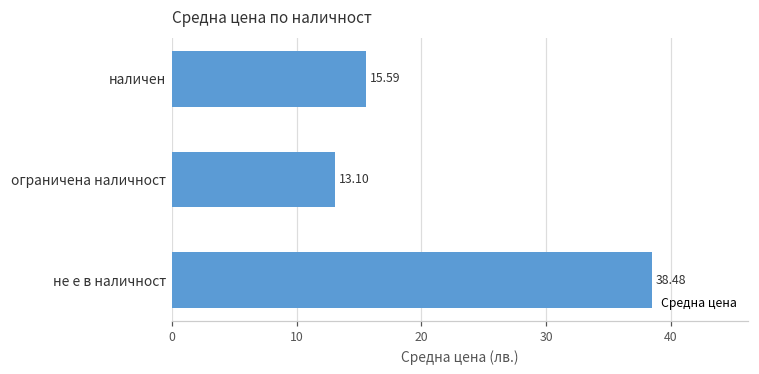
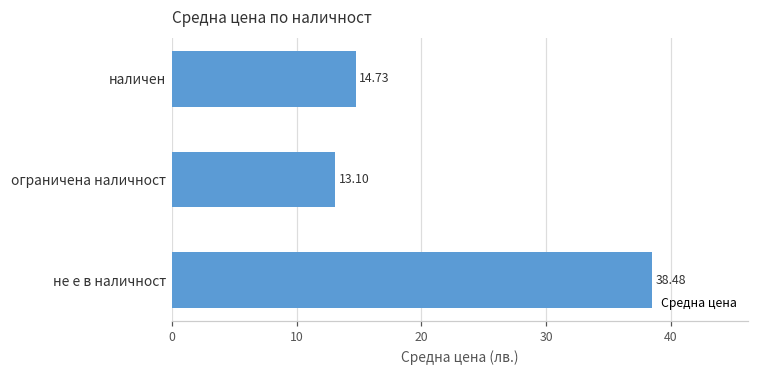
  {
-   "наличен": 15.59,
+   "наличен": 14.73,
    "ограничена наличност": 13.10,
    "не е в наличност": 38.48
  }
